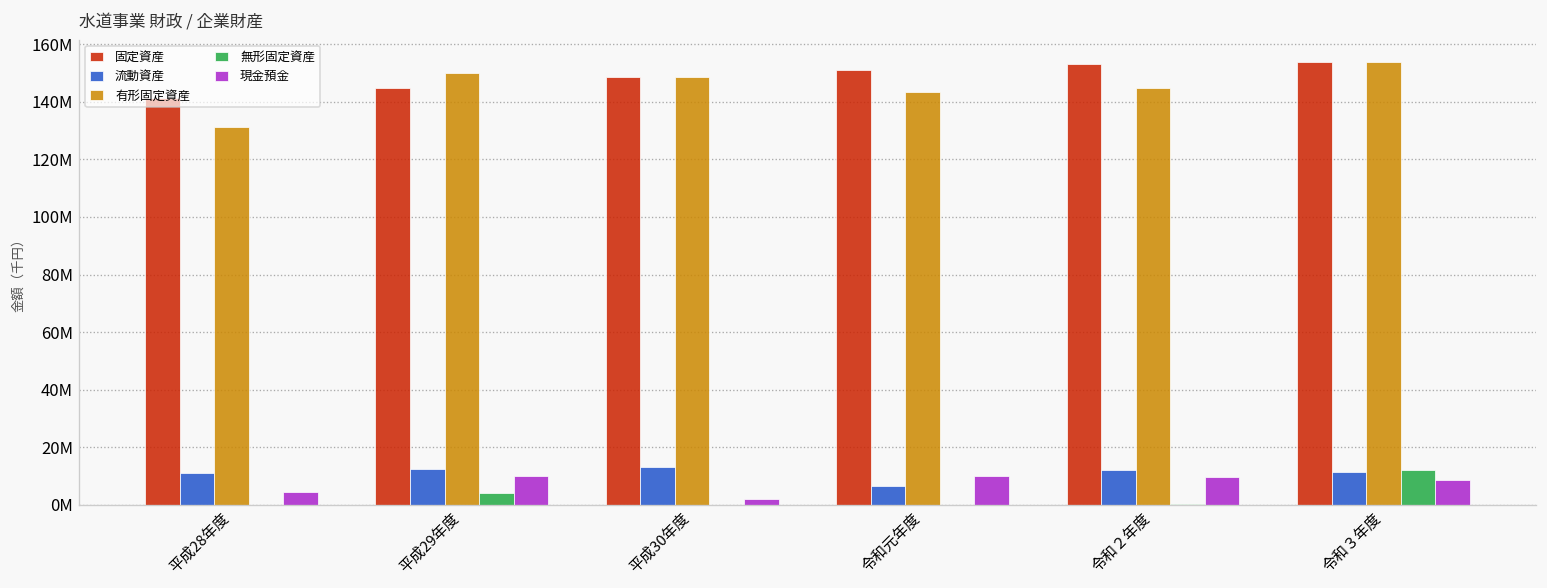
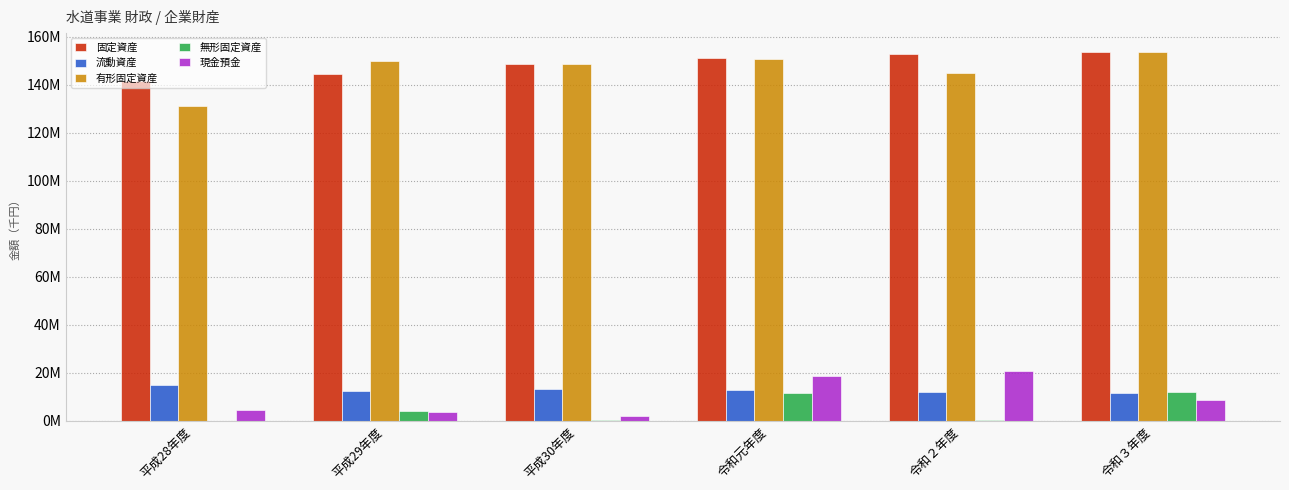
  {
    "固定資産": {
      "平成29年度": 145000000,
      "平成30年度": 149000000,
      "令和元年度": 151000000,
      "令和２年度": 153000000,
      "令和３年度": 154000000
    },
    "流動資産": {
-     "平成28年度": 11000000,
+     "平成28年度": 15000000,
      "平成29年度": 12000000,
      "平成30年度": 13000000,
-     "令和元年度": 7000000,
+     "令和元年度": 13000000,
      "令和２年度": 12000000,
      "令和３年度": 12000000
    },
    "有形固定資産": {
      "平成28年度": 131000000,
      "平成29年度": 150000000,
      "平成30年度": 149000000,
-     "令和元年度": 144000000,
+     "令和元年度": 151000000,
      "令和２年度": 145000000,
      "令和３年度": 154000000
    },
    "無形固定資産": {
      "平成29年度": 4000000,
-     "令和元年度": 0,
+     "令和元年度": 11000000,
      "令和３年度": 12000000
    },
    "現金預金": {
      "平成28年度": 4000000,
-     "平成29年度": 10000000,
+     "平成29年度": 4000000,
      "平成30年度": 2000000,
-     "令和元年度": 10000000,
-     "令和２年度": 10000000,
+     "令和元年度": 19000000,
+     "令和２年度": 21000000,
      "令和３年度": 9000000
    }
  }
